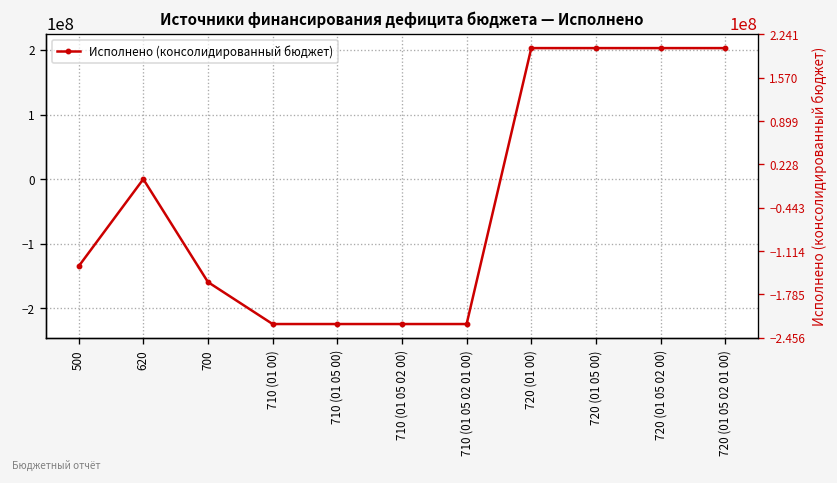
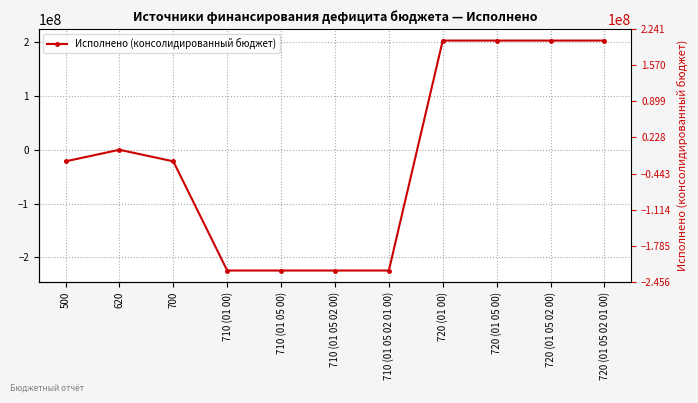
  {
-   "500": -130000000,
+   "500": -20000000,
    "620": 0,
-   "700": -160000000,
+   "700": -20000000,
    "710 (01 00)": -220000000,
    "710 (01 05 00)": -220000000,
    "710 (01 05 02 00)": -220000000,
    "710 (01 05 02 01 00)": -220000000,
    "720 (01 00)": 200000000,
    "720 (01 05 00)": 200000000,
    "720 (01 05 02 00)": 200000000,
    "720 (01 05 02 01 00)": 200000000
  }
